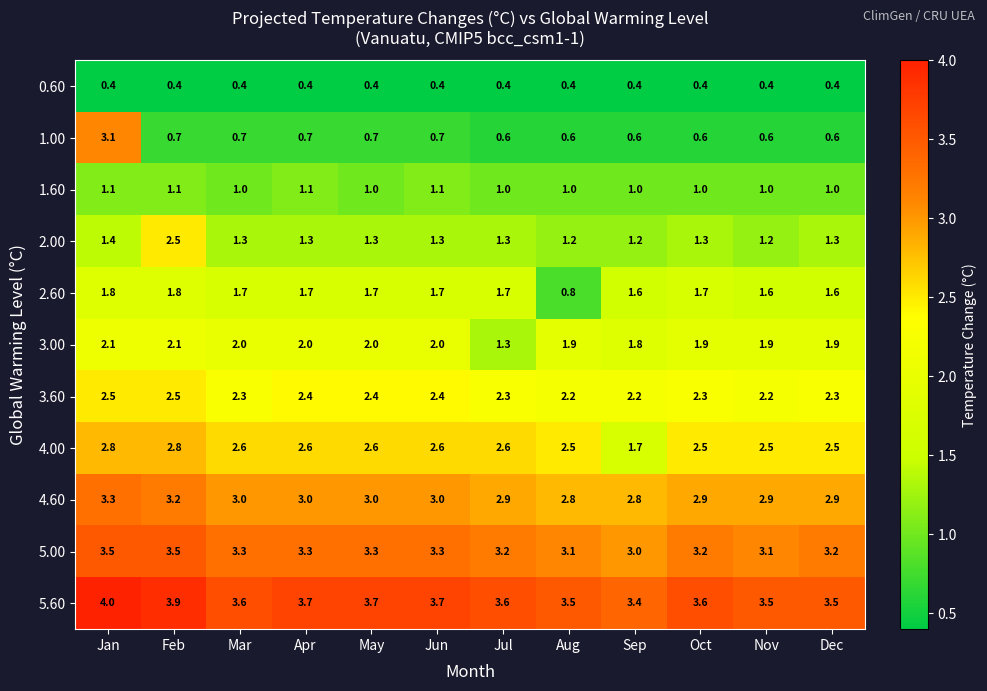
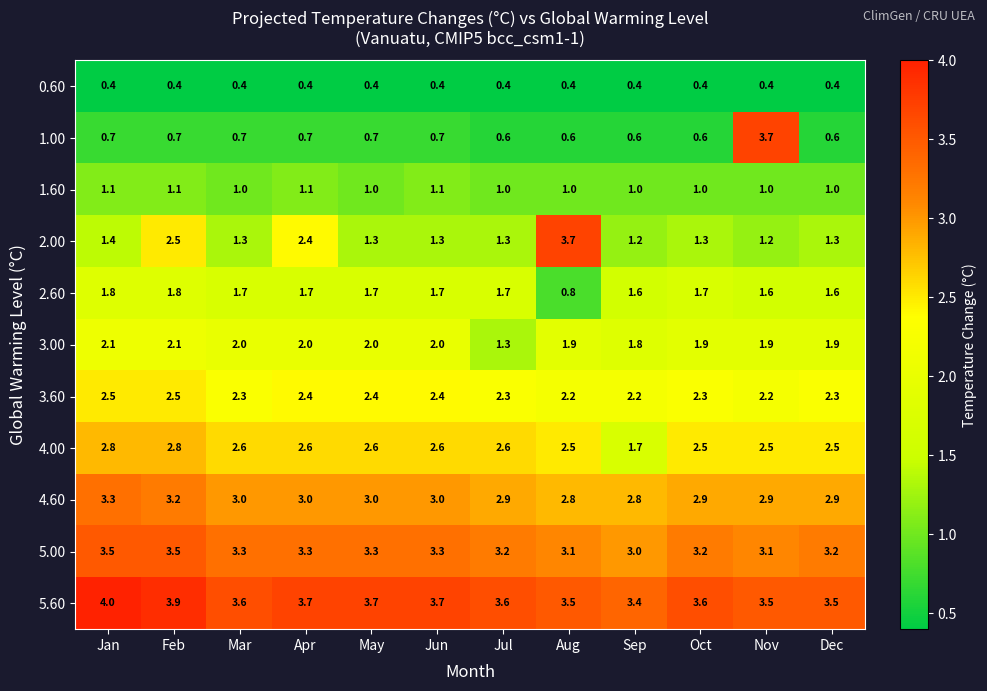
  {
    "0.60": {
      "Jan": 0.4,
      "Feb": 0.4,
      "Mar": 0.4,
      "Apr": 0.4,
      "May": 0.4,
      "Jun": 0.4,
      "Jul": 0.4,
      "Aug": 0.4,
      "Sep": 0.4,
      "Oct": 0.4,
      "Nov": 0.4,
      "Dec": 0.4
    },
    "1.00": {
-     "Jan": 3.1,
+     "Jan": 0.7,
      "Feb": 0.7,
      "Mar": 0.7,
      "Apr": 0.7,
      "May": 0.7,
      "Jun": 0.7,
      "Jul": 0.6,
      "Aug": 0.6,
      "Sep": 0.6,
      "Oct": 0.6,
-     "Nov": 0.6,
+     "Nov": 3.7,
      "Dec": 0.6
    },
    "1.60": {
      "Jan": 1.1,
      "Feb": 1.1,
      "Mar": 1.0,
      "Apr": 1.1,
      "May": 1.0,
      "Jun": 1.1,
      "Jul": 1.0,
      "Aug": 1.0,
      "Sep": 1.0,
      "Oct": 1.0,
      "Nov": 1.0,
      "Dec": 1.0
    },
    "2.00": {
      "Jan": 1.4,
      "Feb": 2.5,
      "Mar": 1.3,
-     "Apr": 1.3,
+     "Apr": 2.4,
      "May": 1.3,
      "Jun": 1.3,
      "Jul": 1.3,
-     "Aug": 1.2,
+     "Aug": 3.7,
      "Sep": 1.2,
      "Oct": 1.3,
      "Nov": 1.2,
      "Dec": 1.3
    },
    "2.60": {
      "Jan": 1.8,
      "Feb": 1.8,
      "Mar": 1.7,
      "Apr": 1.7,
      "May": 1.7,
      "Jun": 1.7,
      "Jul": 1.7,
      "Aug": 0.8,
      "Sep": 1.6,
      "Oct": 1.7,
      "Nov": 1.6,
      "Dec": 1.6
    },
    "3.00": {
      "Jan": 2.1,
      "Feb": 2.1,
      "Mar": 2.0,
      "Apr": 2.0,
      "May": 2.0,
      "Jun": 2.0,
      "Jul": 1.3,
      "Aug": 1.9,
      "Sep": 1.8,
      "Oct": 1.9,
      "Nov": 1.9,
      "Dec": 1.9
    },
    "3.60": {
      "Jan": 2.5,
      "Feb": 2.5,
      "Mar": 2.3,
      "Apr": 2.4,
      "May": 2.4,
      "Jun": 2.4,
      "Jul": 2.3,
      "Aug": 2.2,
      "Sep": 2.2,
      "Oct": 2.3,
      "Nov": 2.2,
      "Dec": 2.3
    },
    "4.00": {
      "Jan": 2.8,
      "Feb": 2.8,
      "Mar": 2.6,
      "Apr": 2.6,
      "May": 2.6,
      "Jun": 2.6,
      "Jul": 2.6,
      "Aug": 2.5,
      "Sep": 1.7,
      "Oct": 2.5,
      "Nov": 2.5,
      "Dec": 2.5
    },
    "4.60": {
      "Jan": 3.3,
      "Feb": 3.2,
      "Mar": 3.0,
      "Apr": 3.0,
      "May": 3.0,
      "Jun": 3.0,
      "Jul": 2.9,
      "Aug": 2.8,
      "Sep": 2.8,
      "Oct": 2.9,
      "Nov": 2.9,
      "Dec": 2.9
    },
    "5.00": {
      "Jan": 3.5,
      "Feb": 3.5,
      "Mar": 3.3,
      "Apr": 3.3,
      "May": 3.3,
      "Jun": 3.3,
      "Jul": 3.2,
      "Aug": 3.1,
      "Sep": 3.0,
      "Oct": 3.2,
      "Nov": 3.1,
      "Dec": 3.2
    },
    "5.60": {
      "Jan": 4.0,
      "Feb": 3.9,
      "Mar": 3.6,
      "Apr": 3.7,
      "May": 3.7,
      "Jun": 3.7,
      "Jul": 3.6,
      "Aug": 3.5,
      "Sep": 3.4,
      "Oct": 3.6,
      "Nov": 3.5,
      "Dec": 3.5
    }
  }
